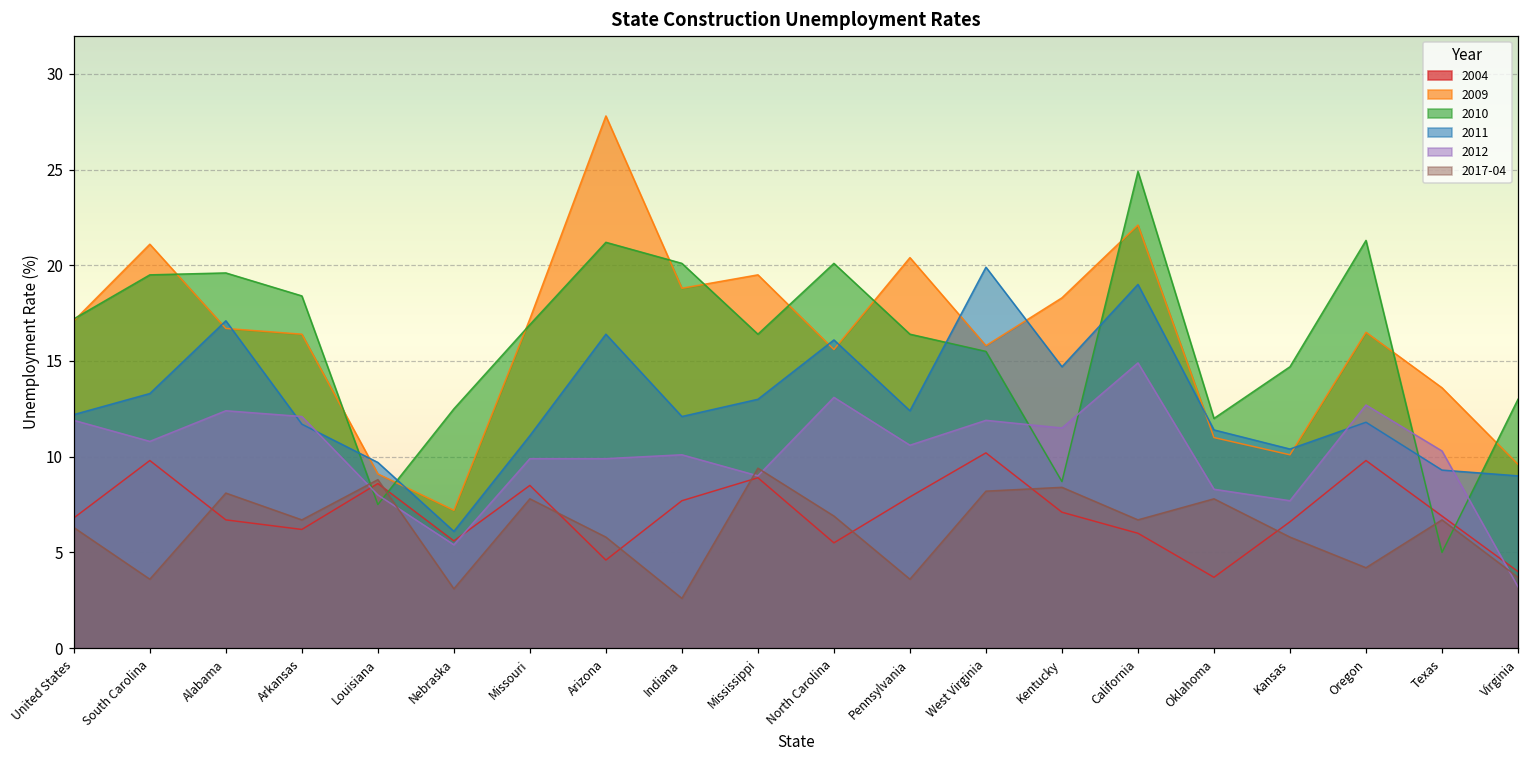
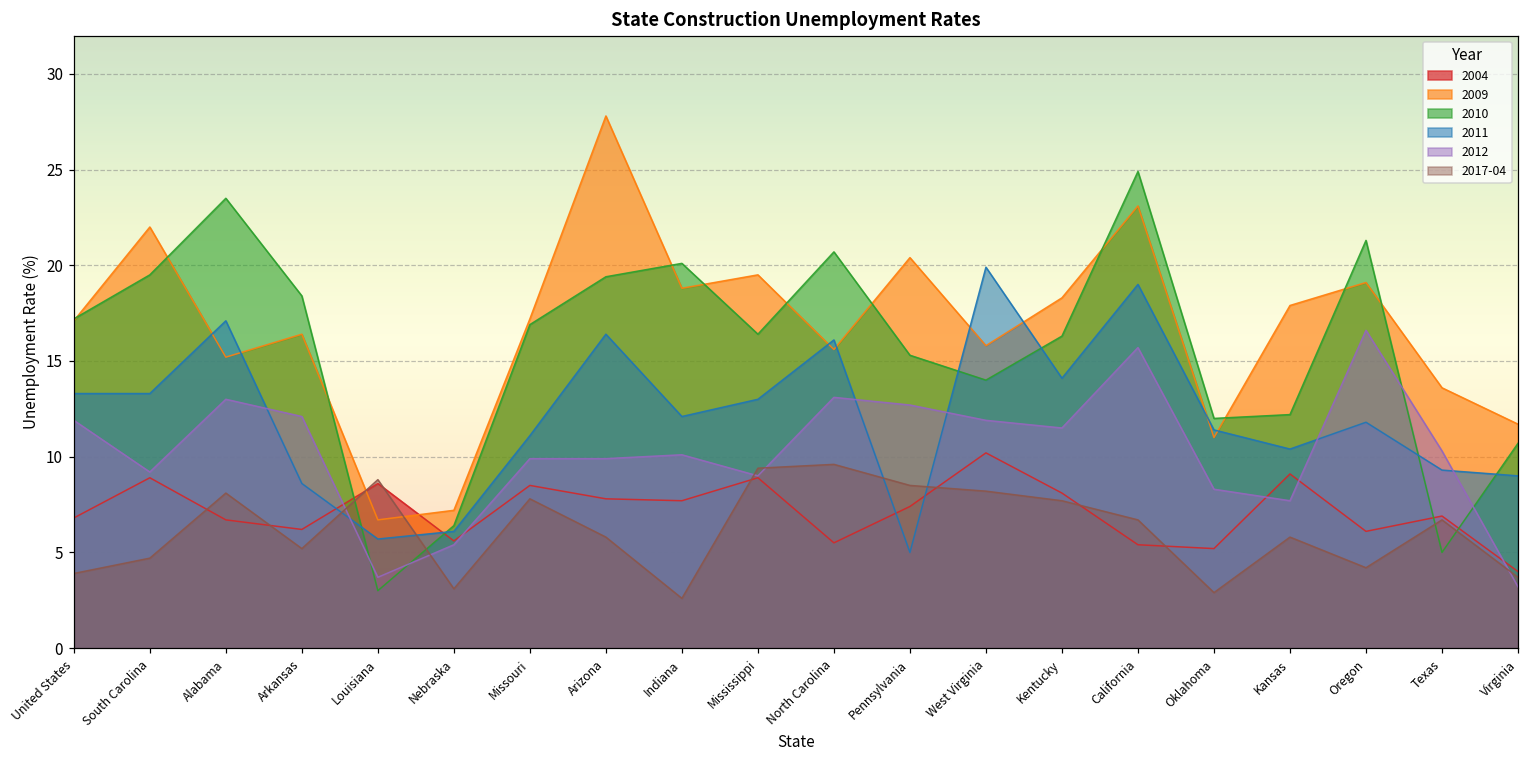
  {
    "2004": {
      "United States": 6.8,
-     "South Carolina": 9.8,
+     "South Carolina": 8.9,
      "Alabama": 6.7,
      "Arkansas": 6.2,
      "Louisiana": 8.6,
      "Nebraska": 5.6,
      "Missouri": 8.5,
-     "Arizona": 4.6,
+     "Arizona": 7.8,
      "Indiana": 7.7,
      "North Carolina": 5.5,
-     "Pennsylvania": 7.9,
+     "Pennsylvania": 7.4,
      "West Virginia": 10.2,
-     "Kentucky": 7.1,
-     "California": 6.0,
-     "Oklahoma": 3.7,
-     "Kansas": 6.6,
-     "Oregon": 9.8,
+     "Kentucky": 8.1,
+     "California": 5.4,
+     "Oklahoma": 5.2,
+     "Kansas": 9.1,
+     "Oregon": 6.1,
      "Texas": 6.9,
      "Virginia": 4.0
    },
    "2009": {
-     "South Carolina": 21.1,
-     "Alabama": 16.7,
+     "South Carolina": 22.0,
+     "Alabama": 15.2,
      "Arkansas": 16.4,
-     "Louisiana": 9.1,
+     "Louisiana": 6.7,
      "Nebraska": 7.2,
      "Missouri": 17.2,
      "Arizona": 27.8,
      "Indiana": 18.8,
      "Mississippi": 19.5,
      "North Carolina": 15.6,
      "Pennsylvania": 20.4,
      "West Virginia": 15.8,
      "Kentucky": 18.3,
-     "California": 22.1,
+     "California": 23.1,
      "Oklahoma": 11.0,
-     "Kansas": 10.1,
-     "Oregon": 16.5,
+     "Kansas": 17.9,
+     "Oregon": 19.1,
      "Texas": 13.6,
-     "Virginia": 9.6
+     "Virginia": 11.7
    },
    "2010": {
      "South Carolina": 19.5,
-     "Alabama": 19.6,
+     "Alabama": 23.5,
      "Arkansas": 18.4,
-     "Louisiana": 7.5,
-     "Nebraska": 12.5,
+     "Louisiana": 3.0,
+     "Nebraska": 6.4,
      "Missouri": 16.9,
-     "Arizona": 21.2,
+     "Arizona": 19.4,
      "Indiana": 20.1,
      "Mississippi": 16.4,
-     "North Carolina": 20.1,
-     "Pennsylvania": 16.4,
-     "West Virginia": 15.5,
-     "Kentucky": 8.7,
+     "North Carolina": 20.7,
+     "Pennsylvania": 15.3,
+     "West Virginia": 14.0,
+     "Kentucky": 16.3,
      "California": 24.9,
      "Oklahoma": 12.0,
-     "Kansas": 14.7,
+     "Kansas": 12.2,
      "Oregon": 21.3,
      "Texas": 5.0,
-     "Virginia": 13.0
+     "Virginia": 10.7
    },
    "2011": {
-     "United States": 12.2,
+     "United States": 13.3,
      "South Carolina": 13.3,
      "Alabama": 17.1,
-     "Arkansas": 11.7,
-     "Louisiana": 9.7,
+     "Arkansas": 8.6,
+     "Louisiana": 5.7,
      "Nebraska": 6.1,
      "Missouri": 11.1,
      "Arizona": 16.4,
      "Indiana": 12.1,
      "Mississippi": 13.0,
      "North Carolina": 16.1,
-     "Pennsylvania": 12.4,
+     "Pennsylvania": 5.0,
      "West Virginia": 19.9,
-     "Kentucky": 14.7,
+     "Kentucky": 14.1,
      "California": 19.0,
      "Oklahoma": 11.4,
      "Kansas": 10.4,
      "Oregon": 11.8,
      "Texas": 9.3,
      "Virginia": 9.0
    },
    "2012": {
      "United States": 11.9,
-     "South Carolina": 10.8,
-     "Alabama": 12.4,
+     "South Carolina": 9.2,
+     "Alabama": 13.0,
      "Arkansas": 12.1,
-     "Louisiana": 8.0,
+     "Louisiana": 3.7,
      "Nebraska": 5.4,
      "Missouri": 9.9,
      "Arizona": 9.9,
      "Indiana": 10.1,
      "North Carolina": 13.1,
-     "Pennsylvania": 10.6,
+     "Pennsylvania": 12.7,
      "West Virginia": 11.9,
      "Kentucky": 11.5,
-     "California": 14.9,
+     "California": 15.7,
      "Oklahoma": 8.3,
      "Kansas": 7.7,
-     "Oregon": 12.7,
+     "Oregon": 16.6,
      "Texas": 10.3,
      "Virginia": 3.2
    },
    "2017-04": {
-     "United States": 6.3,
-     "South Carolina": 3.6,
+     "United States": 3.9,
+     "South Carolina": 4.7,
      "Alabama": 8.1,
-     "Arkansas": 6.7,
+     "Arkansas": 5.2,
      "Louisiana": 8.8,
      "Nebraska": 3.1,
      "Missouri": 7.8,
      "Arizona": 5.8,
      "Indiana": 2.6,
      "Mississippi": 9.4,
-     "North Carolina": 6.9,
-     "Pennsylvania": 3.6,
+     "North Carolina": 9.6,
+     "Pennsylvania": 8.5,
      "West Virginia": 8.2,
-     "Kentucky": 8.4,
+     "Kentucky": 7.7,
      "California": 6.7,
-     "Oklahoma": 7.8,
+     "Oklahoma": 2.9,
      "Kansas": 5.8,
      "Oregon": 4.2,
      "Texas": 6.7,
      "Virginia": 3.7
    }
  }
